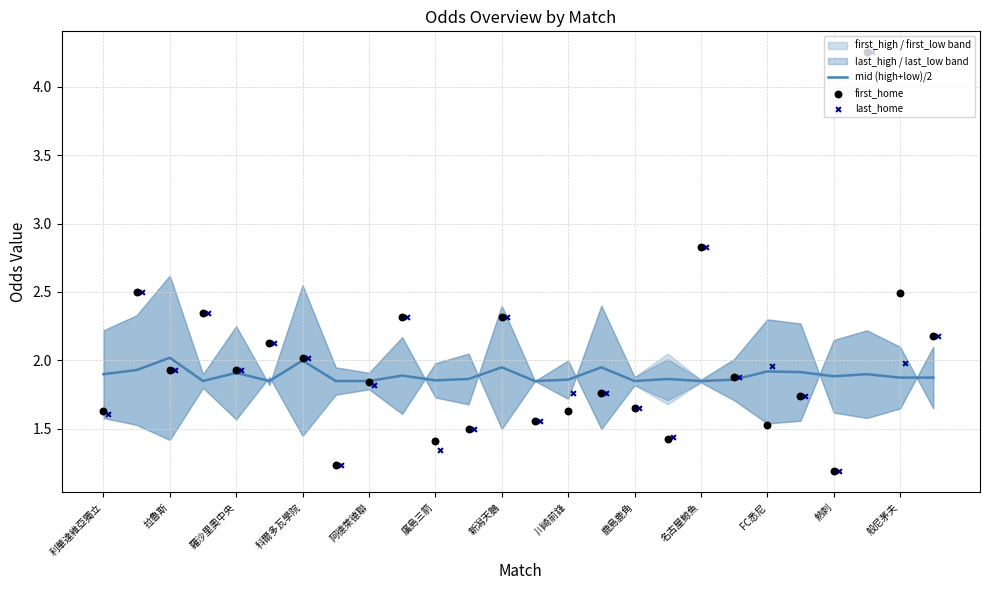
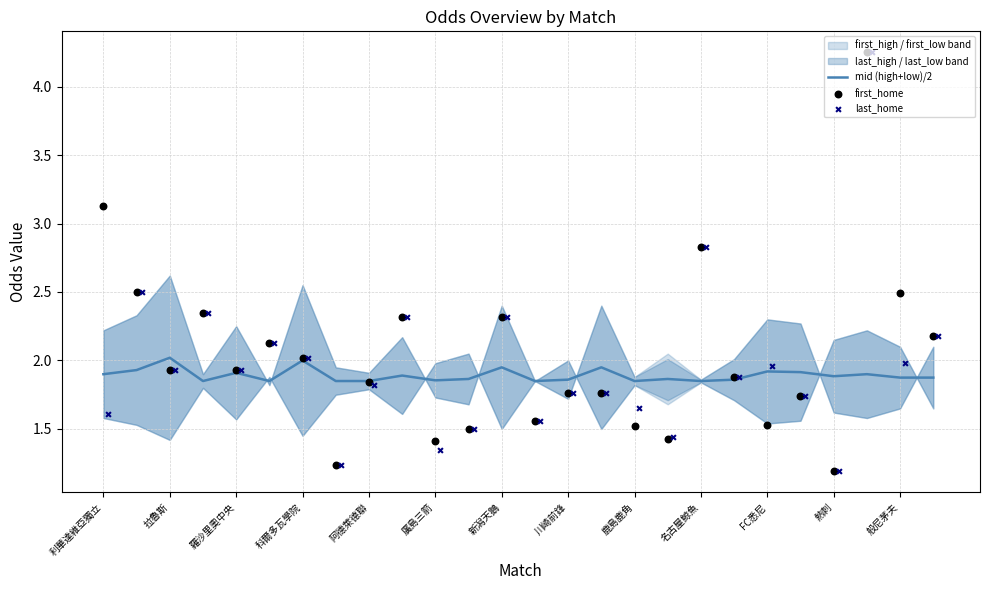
  {
    "first_home": {
-     "利華達維亞獨立": 1.63,
-     "川崎前鋒": 1.63,
-     "鹿島鹿角": 1.65
+     "利華達維亞獨立": 3.13,
+     "川崎前鋒": 1.76,
+     "鹿島鹿角": 1.52
    }
  }
